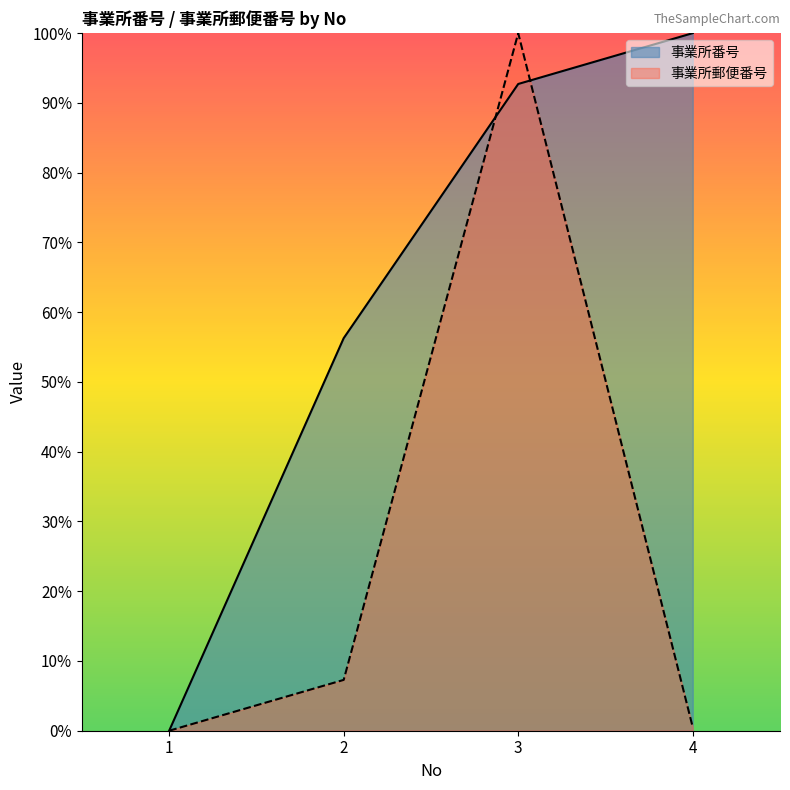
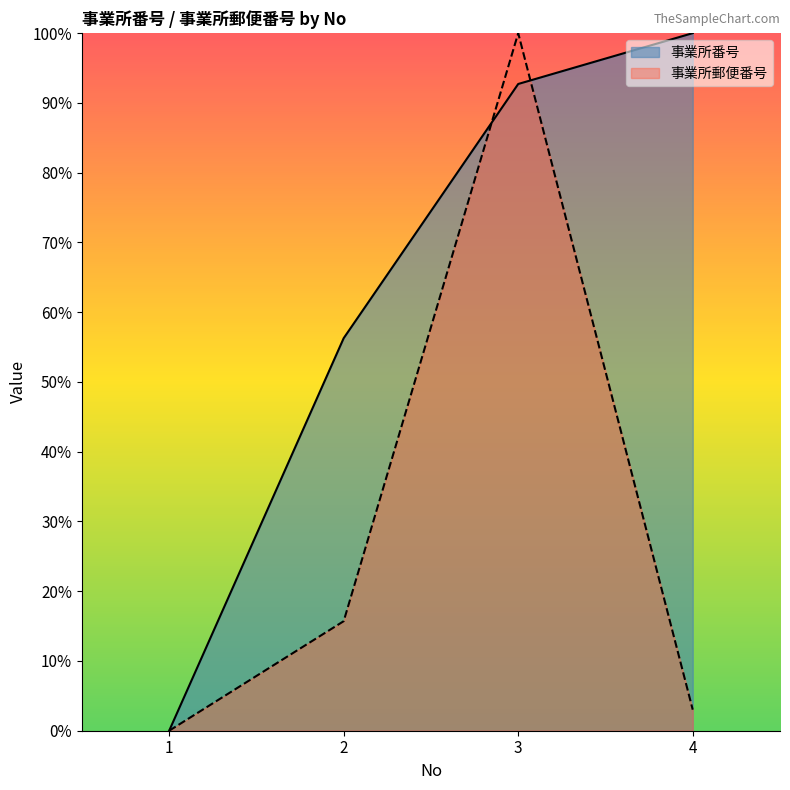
  {
    "事業所番号": {
      "2": "56%",
      "3": "93%",
      "4": "100%"
    },
    "事業所郵便番号": {
-     "2": "7%",
+     "2": "16%",
      "3": "100%",
-     "4": "1%"
+     "4": "3%"
    }
  }
